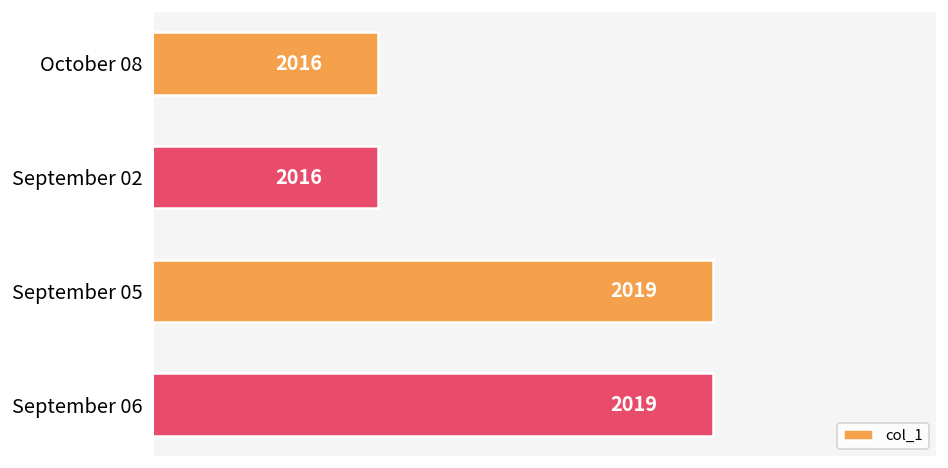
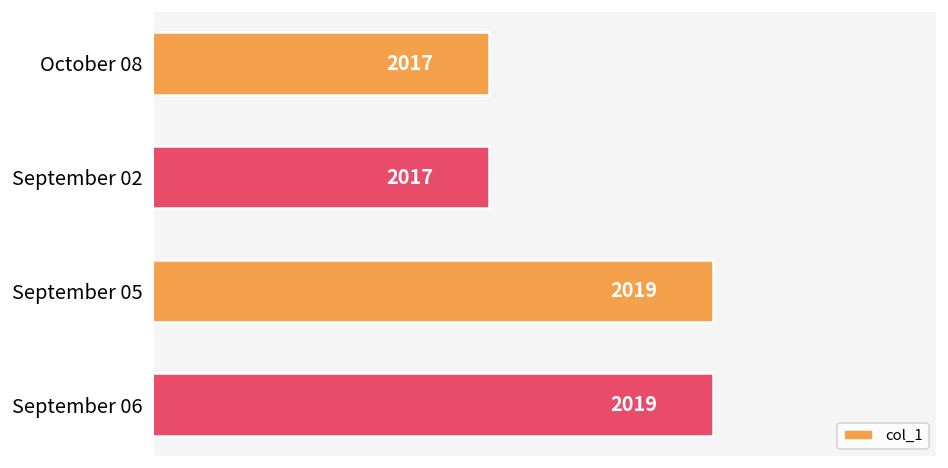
  {
-   "October 08": 2016,
-   "September 02": 2016,
+   "October 08": 2017,
+   "September 02": 2017,
    "September 05": 2019,
    "September 06": 2019
  }
